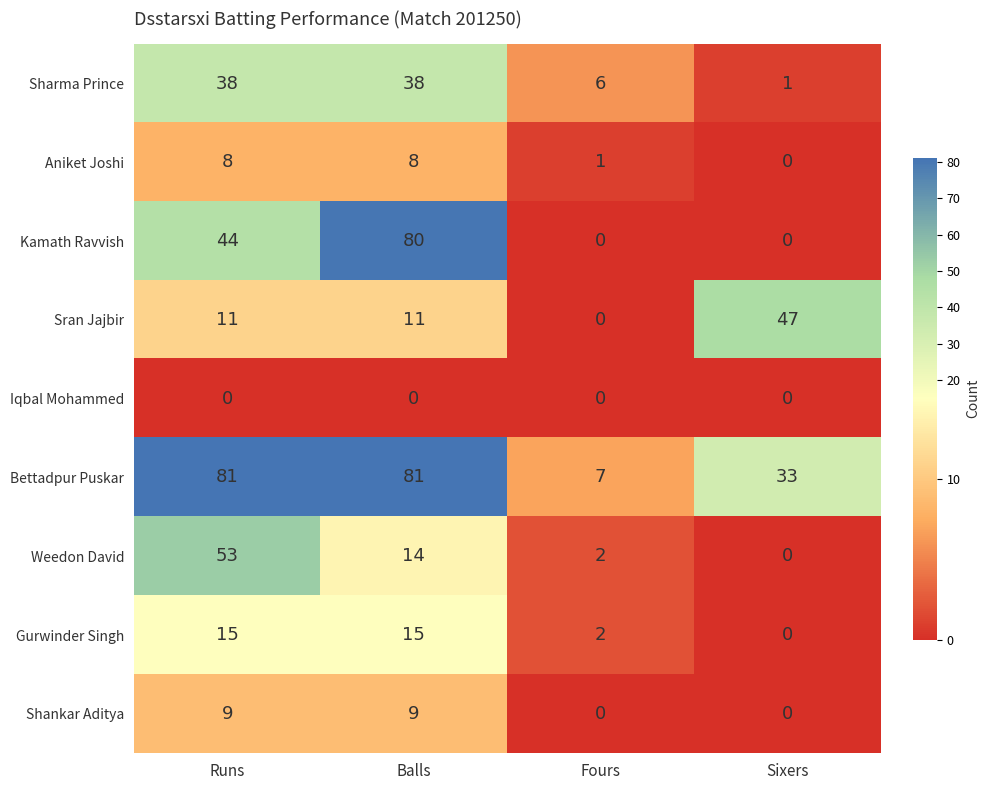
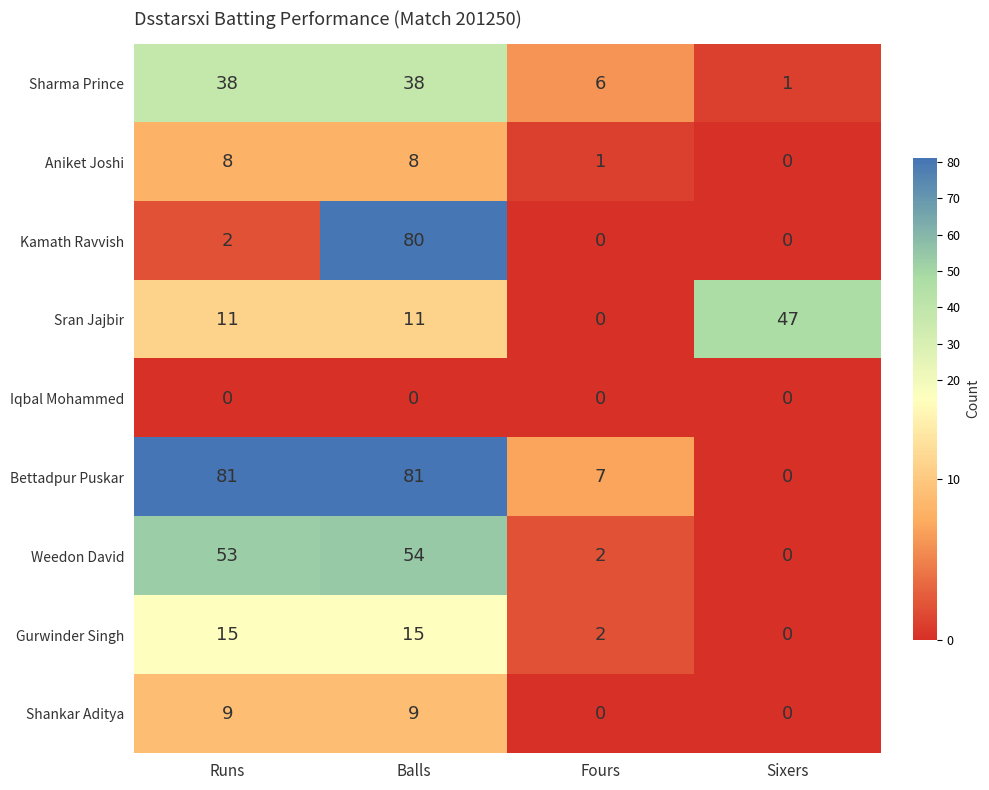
  {
    "Sharma Prince": {
      "Runs": 38,
      "Balls": 38,
      "Fours": 6,
      "Sixers": 1
    },
    "Aniket Joshi": {
      "Runs": 8,
      "Balls": 8,
      "Fours": 1,
      "Sixers": 0
    },
    "Kamath Ravvish": {
-     "Runs": 44,
+     "Runs": 2,
      "Balls": 80,
      "Fours": 0,
      "Sixers": 0
    },
    "Sran Jajbir": {
      "Runs": 11,
      "Balls": 11,
      "Fours": 0,
      "Sixers": 47
    },
    "Iqbal Mohammed": {
      "Runs": 0,
      "Balls": 0,
      "Fours": 0,
      "Sixers": 0
    },
    "Bettadpur Puskar": {
      "Runs": 81,
      "Balls": 81,
      "Fours": 7,
-     "Sixers": 33
+     "Sixers": 0
    },
    "Weedon David": {
      "Runs": 53,
-     "Balls": 14,
+     "Balls": 54,
      "Fours": 2,
      "Sixers": 0
    },
    "Gurwinder Singh": {
      "Runs": 15,
      "Balls": 15,
      "Fours": 2,
      "Sixers": 0
    },
    "Shankar Aditya": {
      "Runs": 9,
      "Balls": 9,
      "Fours": 0,
      "Sixers": 0
    }
  }
